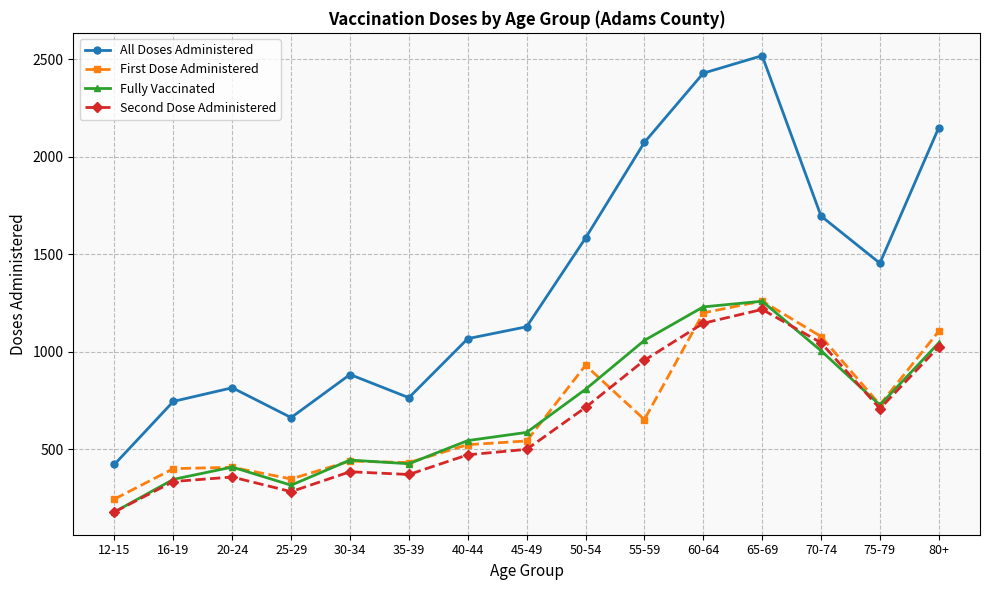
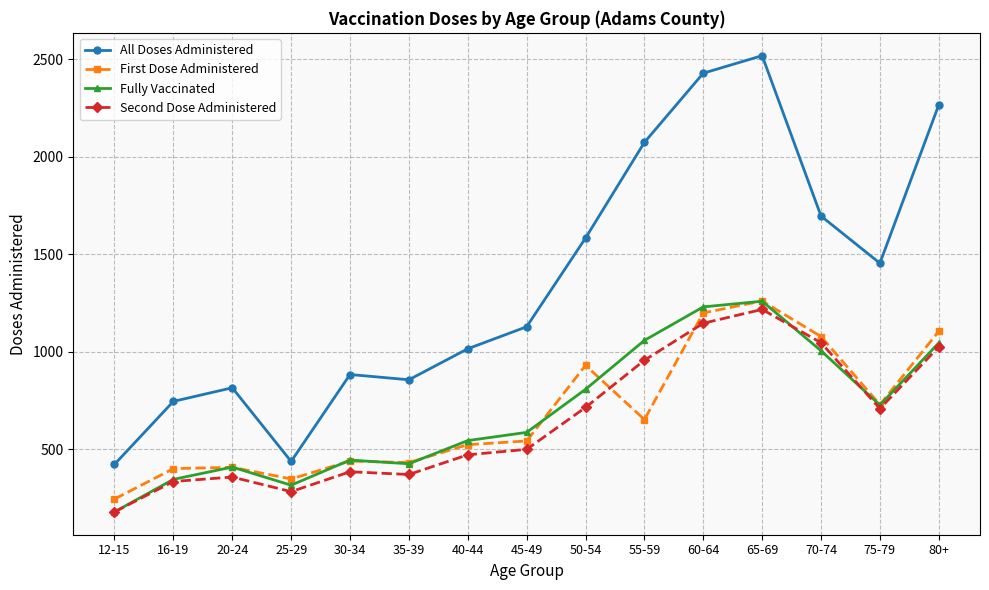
  {
    "All Doses Administered": {
      "12-15": 420,
      "16-19": 750,
      "20-24": 820,
-     "25-29": 660,
+     "25-29": 440,
      "30-34": 880,
-     "35-39": 760,
-     "40-44": 1070,
+     "35-39": 860,
+     "40-44": 1020,
      "45-49": 1130,
      "50-54": 1580,
      "55-59": 2070,
      "60-64": 2430,
      "65-69": 2520,
      "70-74": 1700,
      "75-79": 1450,
-     "80+": 2150
+     "80+": 2270
    },
    "First Dose Administered": {
      "12-15": 240,
      "16-19": 400,
      "25-29": 350,
      "40-44": 520,
      "45-49": 540,
      "50-54": 930,
      "55-59": 650,
      "60-64": 1200,
      "70-74": 1080,
      "80+": 1110
    },
    "Fully Vaccinated": {
      "25-29": 320,
      "40-44": 540,
      "45-49": 590,
      "50-54": 810,
      "55-59": 1060,
      "60-64": 1230,
      "70-74": 1010,
      "80+": 1050
    },
    "Second Dose Administered": {
      "20-24": 360,
      "25-29": 280,
      "30-34": 380,
      "35-39": 370,
      "40-44": 470,
      "45-49": 500,
      "50-54": 710,
      "55-59": 960,
      "60-64": 1150,
      "65-69": 1220,
      "70-74": 1050,
      "75-79": 710,
      "80+": 1030
    }
  }
